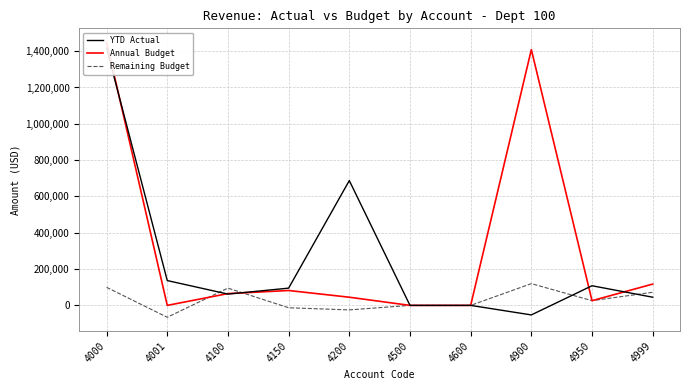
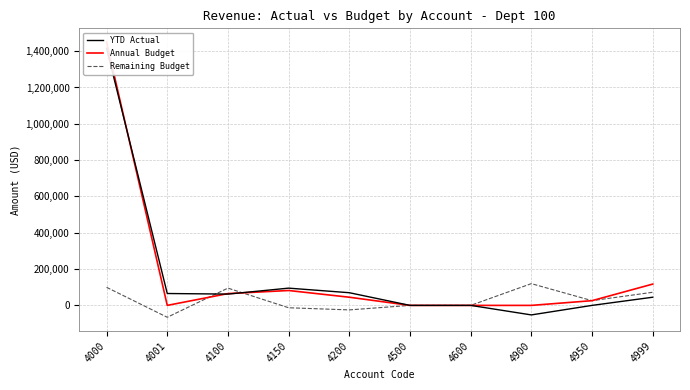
  {
    "YTD Actual": {
-     "4001": "140,000",
-     "4200": "690,000",
+     "4001": "70,000",
+     "4200": "70,000",
      "4900": "-50,000",
-     "4950": "110,000",
+     "4950": "0",
      "4999": "50,000"
    },
    "Annual Budget": {
      "4001": "0",
      "4200": "50,000",
-     "4900": "1,410,000",
+     "4900": "0",
      "4999": "120,000"
    },
    "Remaining Budget": {
      "4000": "100,000",
      "4001": "-70,000",
      "4100": "100,000",
      "4150": "-10,000",
      "4200": "-20,000",
      "4900": "120,000",
      "4999": "70,000"
    }
  }
